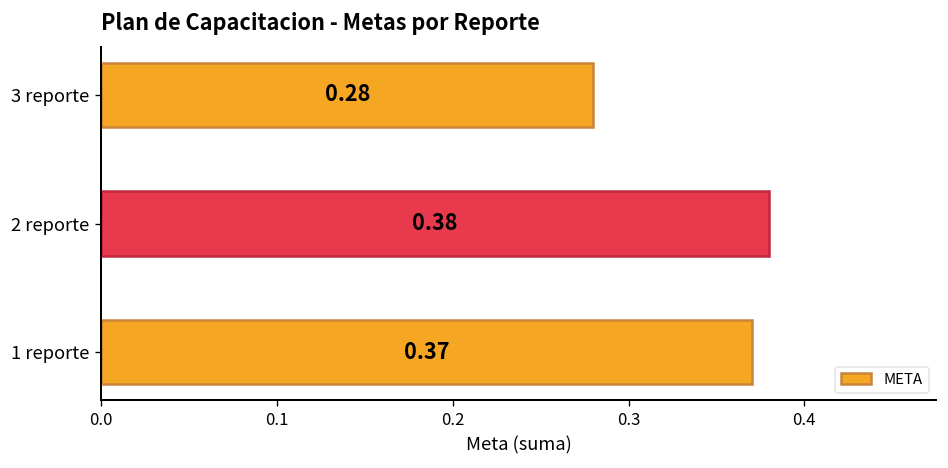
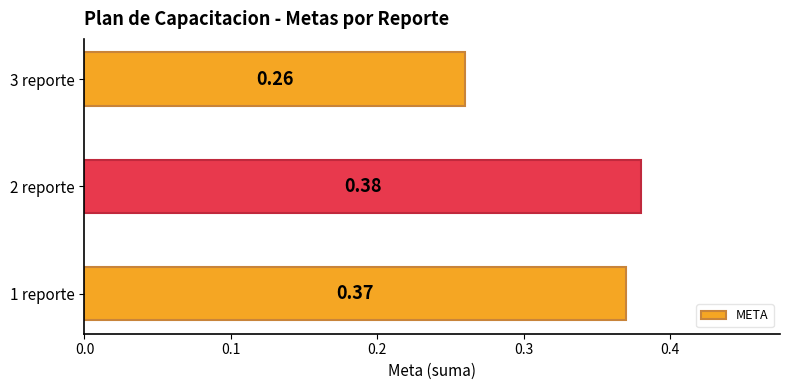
  {
-   "3 reporte": 0.28,
+   "3 reporte": 0.26,
    "2 reporte": 0.38,
    "1 reporte": 0.37
  }
